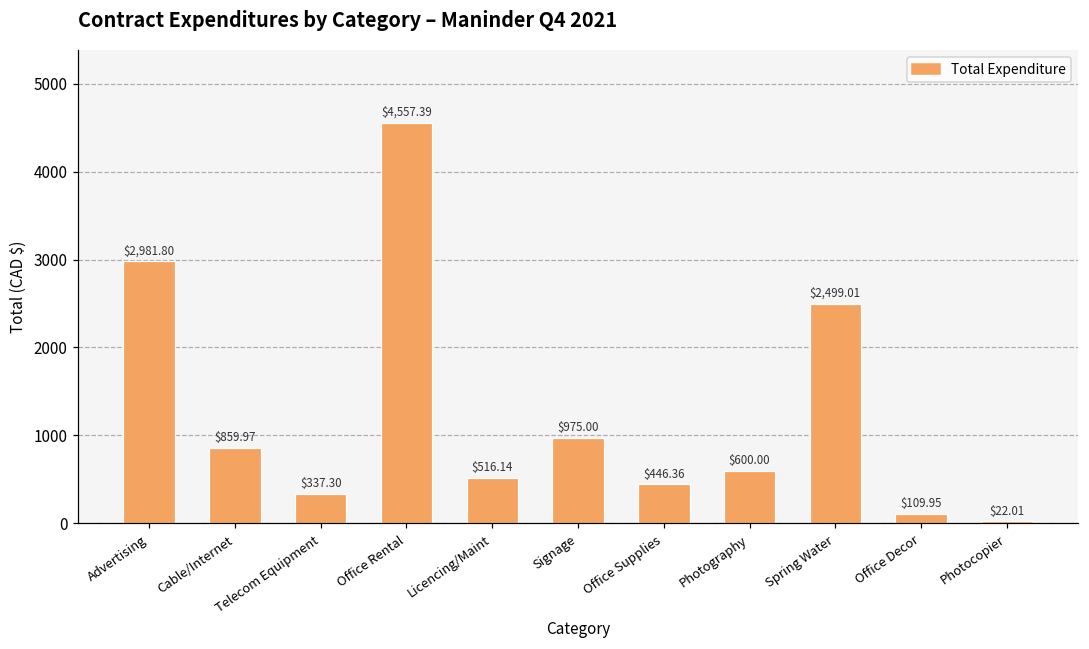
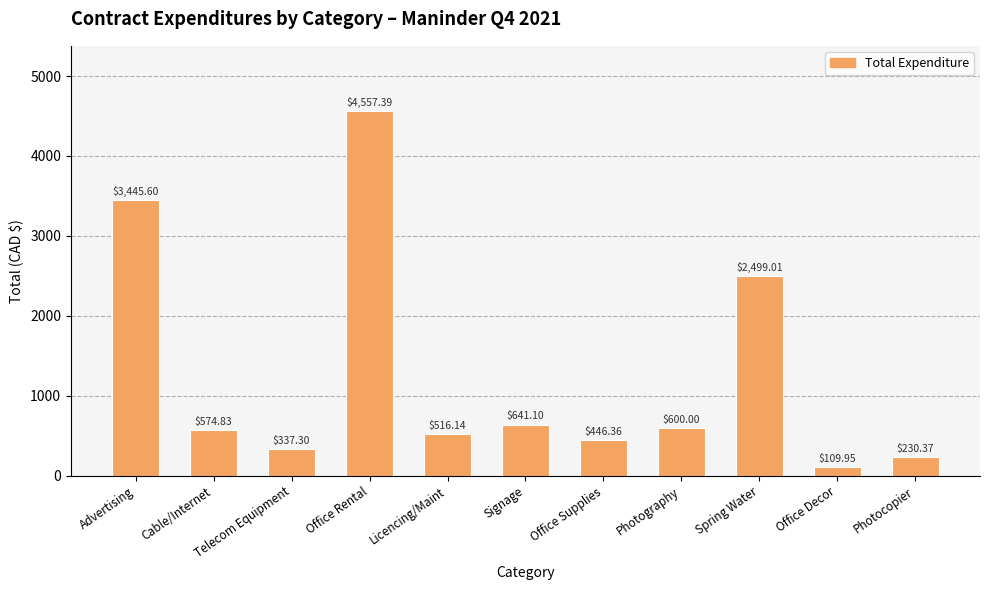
  {
-   "Advertising": "$2,981.80",
-   "Cable/Internet": "$859.97",
+   "Advertising": "$3,445.60",
+   "Cable/Internet": "$574.83",
    "Telecom Equipment": "$337.30",
    "Office Rental": "$4,557.39",
    "Licencing/Maint": "$516.14",
-   "Signage": "$975.00",
+   "Signage": "$641.10",
    "Office Supplies": "$446.36",
    "Photography": "$600.00",
    "Spring Water": "$2,499.01",
    "Office Decor": "$109.95",
-   "Photocopier": "$22.01"
+   "Photocopier": "$230.37"
  }
